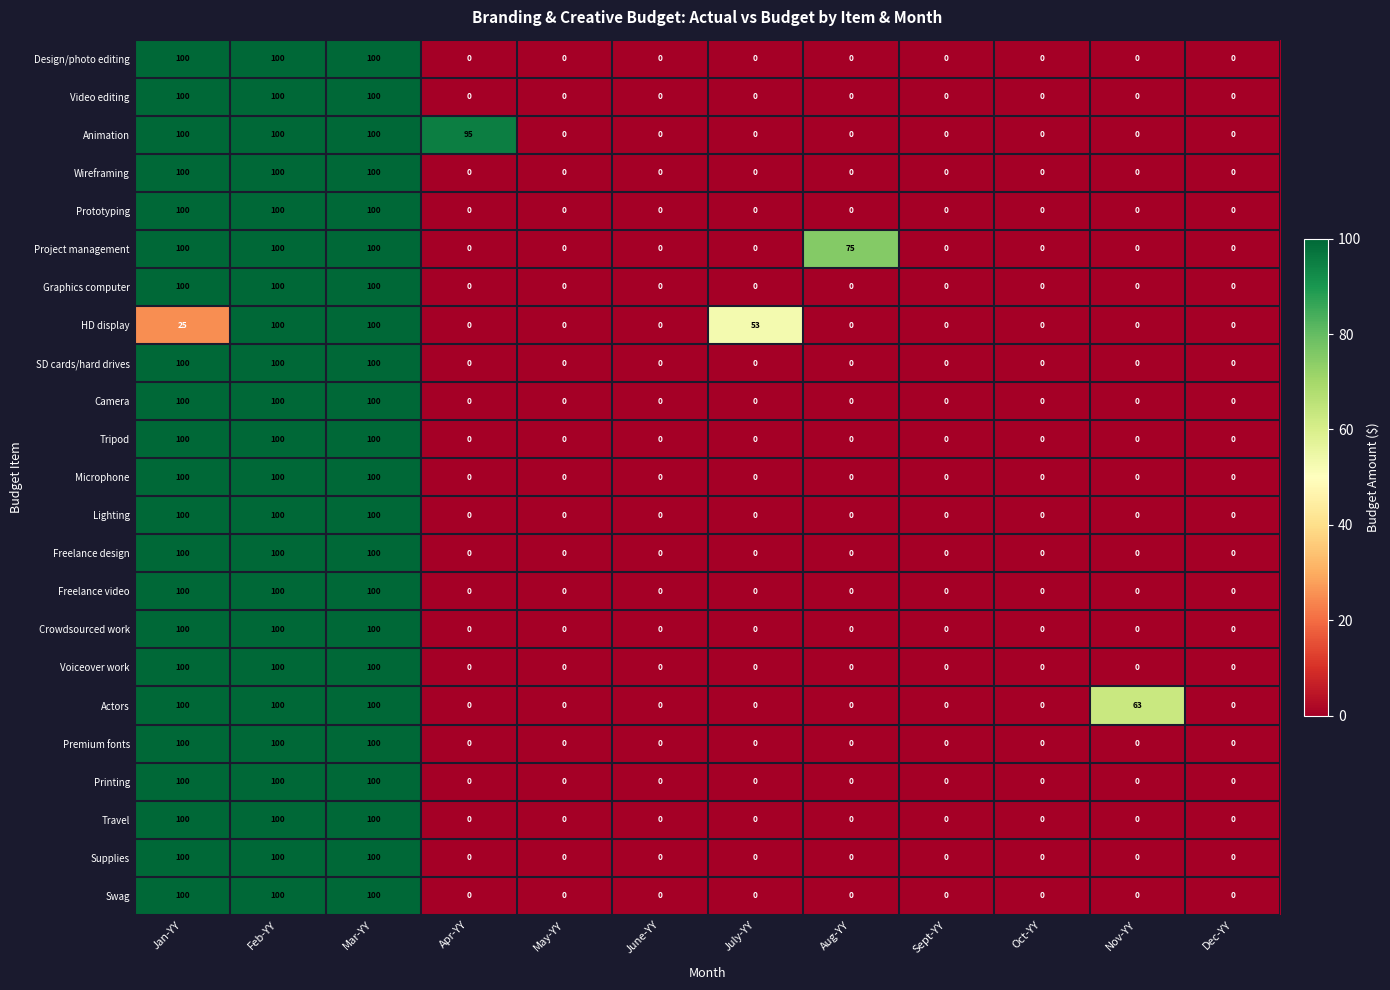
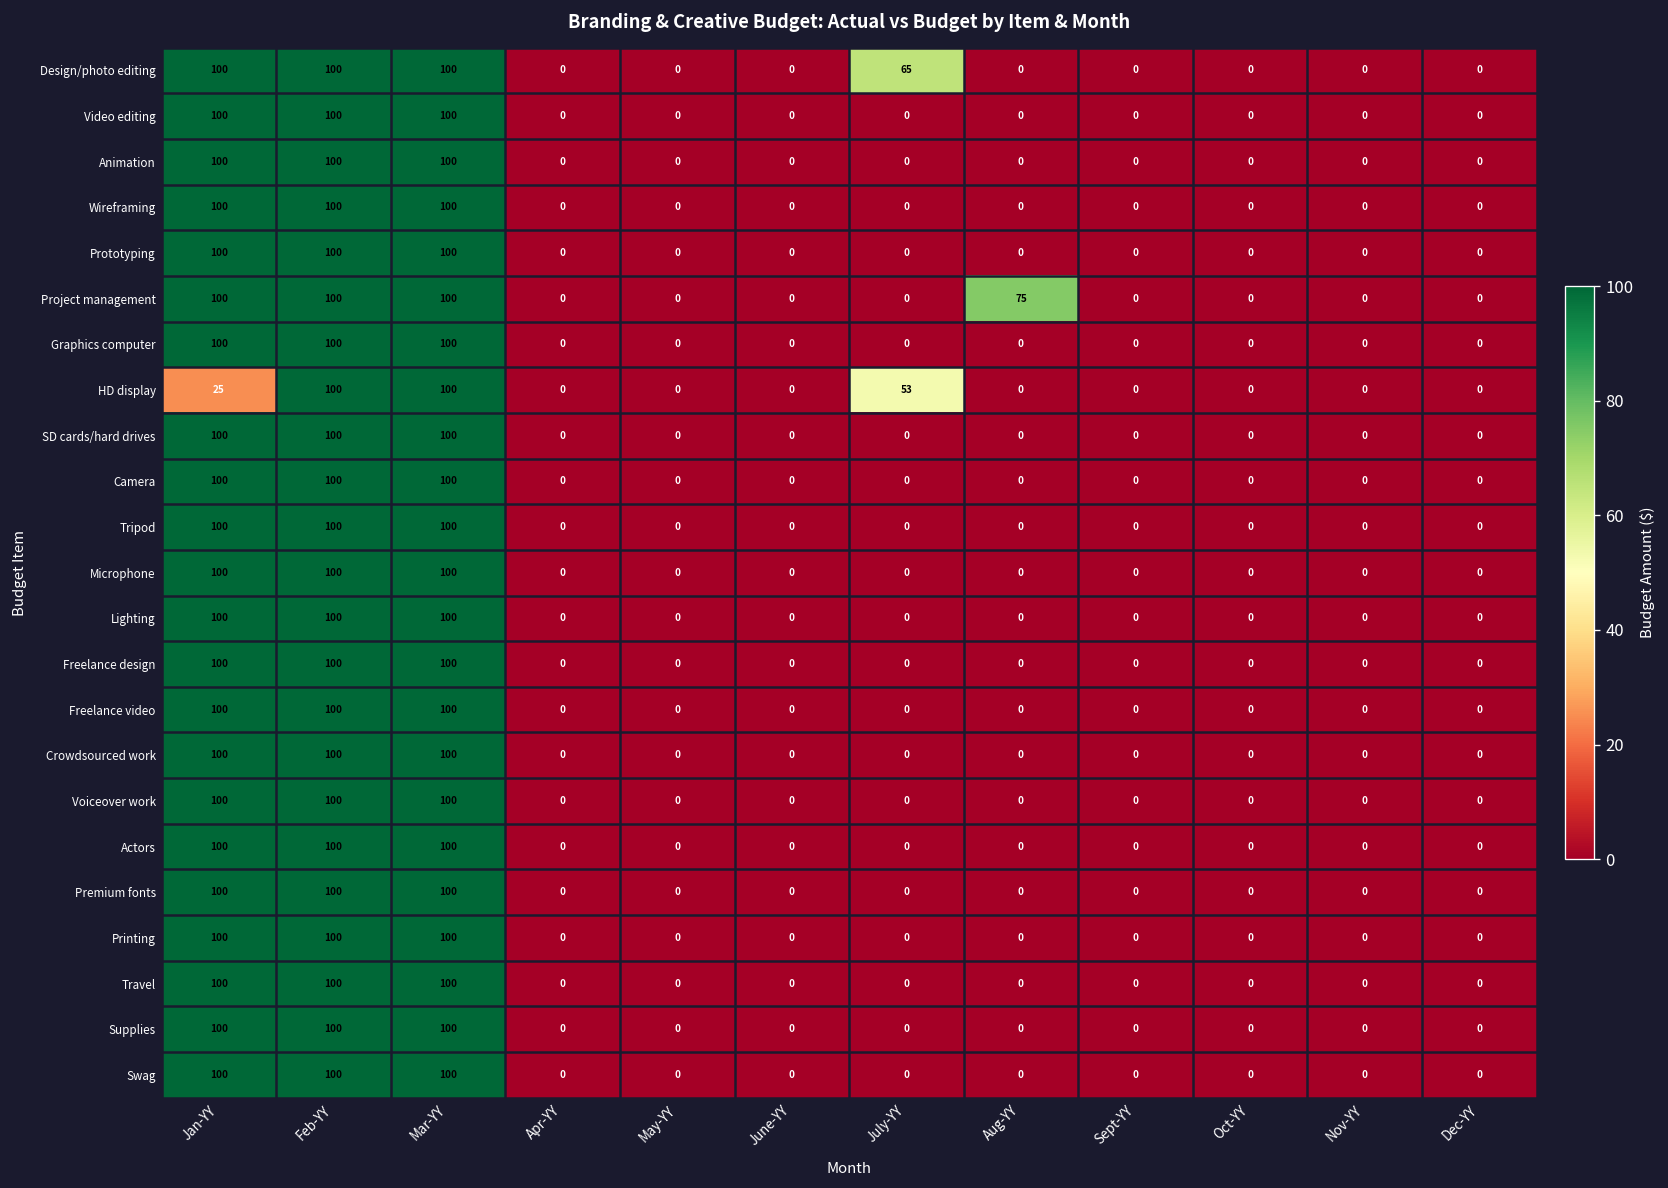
  {
    "Design/photo editing": {
      "Jan-YY": 100,
      "Feb-YY": 100,
      "Mar-YY": 100,
      "Apr-YY": 0,
      "May-YY": 0,
      "June-YY": 0,
-     "July-YY": 0,
+     "July-YY": 65,
      "Aug-YY": 0,
      "Sept-YY": 0,
      "Oct-YY": 0,
      "Nov-YY": 0,
      "Dec-YY": 0
    },
    "Animation": {
      "Jan-YY": 100,
      "Feb-YY": 100,
      "Mar-YY": 100,
-     "Apr-YY": 95,
+     "Apr-YY": 0,
      "May-YY": 0,
      "June-YY": 0,
      "July-YY": 0,
      "Aug-YY": 0,
      "Sept-YY": 0,
      "Oct-YY": 0,
      "Nov-YY": 0,
      "Dec-YY": 0
    },
    "Actors": {
      "Jan-YY": 100,
      "Feb-YY": 100,
      "Mar-YY": 100,
      "Apr-YY": 0,
      "May-YY": 0,
      "June-YY": 0,
      "July-YY": 0,
      "Aug-YY": 0,
      "Sept-YY": 0,
      "Oct-YY": 0,
-     "Nov-YY": 63,
+     "Nov-YY": 0,
      "Dec-YY": 0
    }
  }
